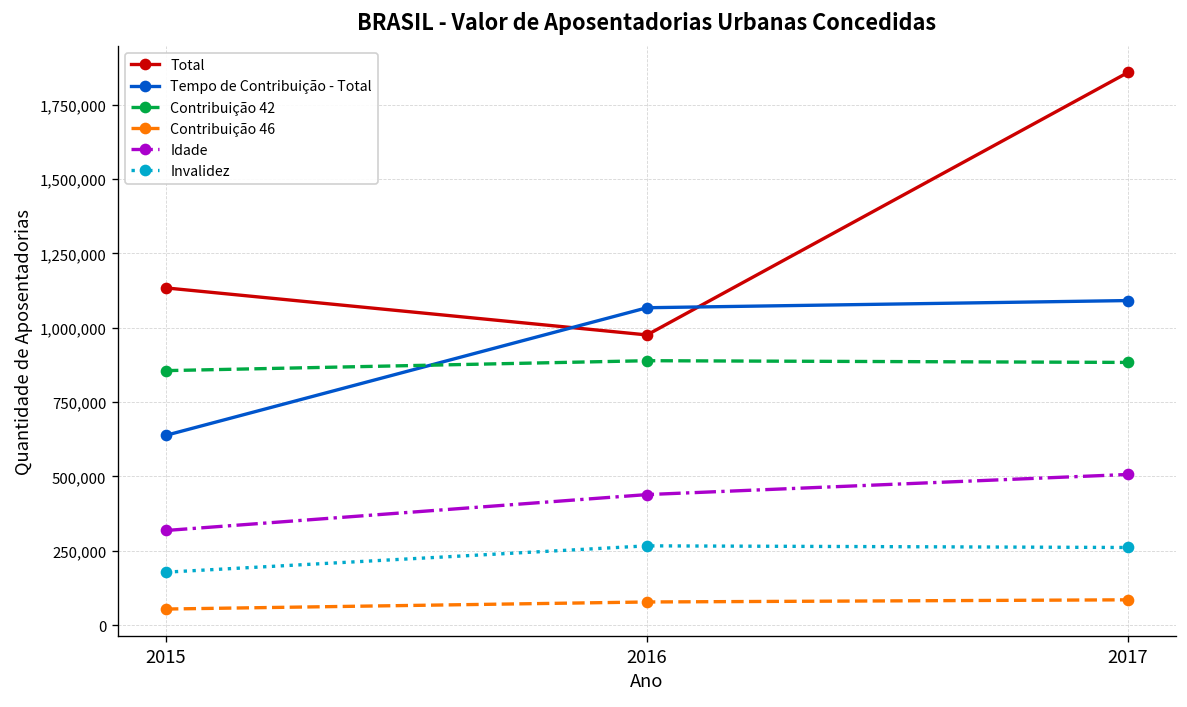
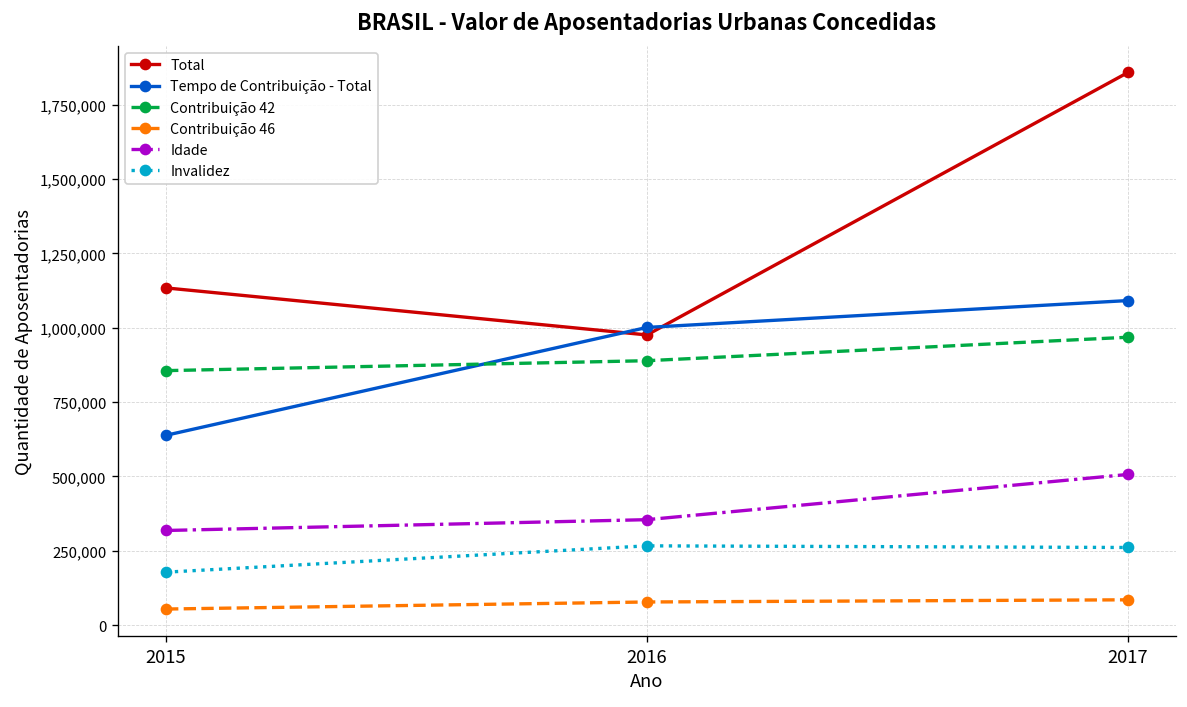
  {
    "Total": {
      "2015": "1,130,000",
      "2016": "980,000",
      "2017": "1,860,000"
    },
    "Tempo de Contribuição - Total": {
      "2015": "640,000",
-     "2016": "1,070,000",
+     "2016": "1,000,000",
      "2017": "1,090,000"
    },
    "Contribuição 42": {
      "2015": "860,000",
      "2016": "890,000",
-     "2017": "880,000"
+     "2017": "970,000"
    },
    "Contribuição 46": {
      "2015": "50,000",
      "2016": "80,000",
      "2017": "80,000"
    },
    "Idade": {
      "2015": "320,000",
-     "2016": "440,000",
+     "2016": "350,000",
      "2017": "510,000"
    },
    "Invalidez": {
      "2015": "180,000",
      "2016": "270,000",
      "2017": "260,000"
    }
  }
